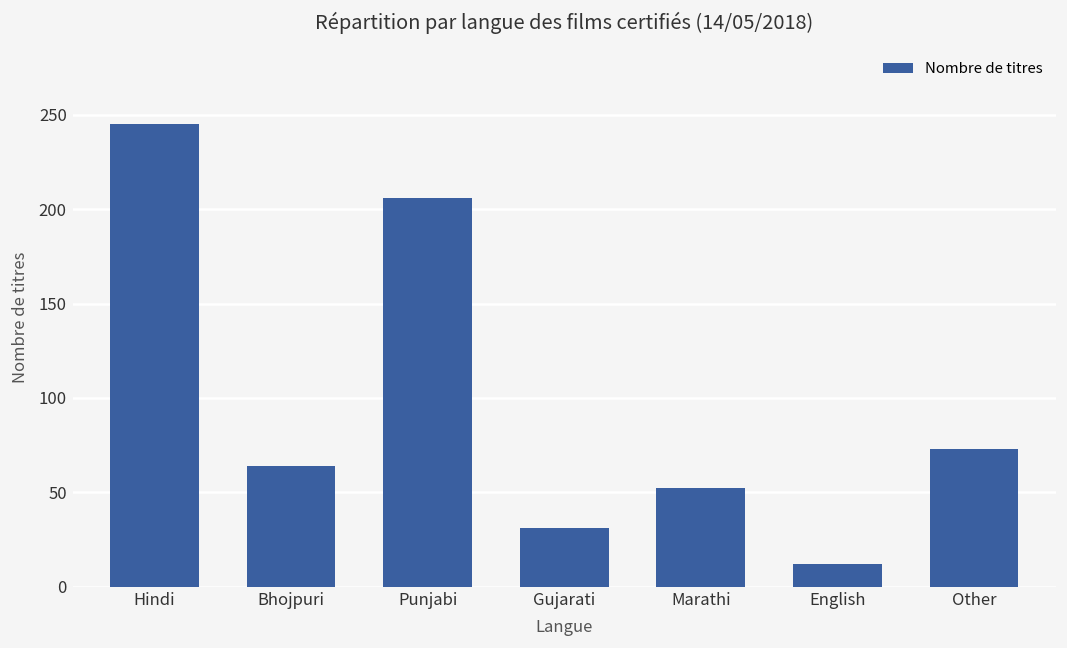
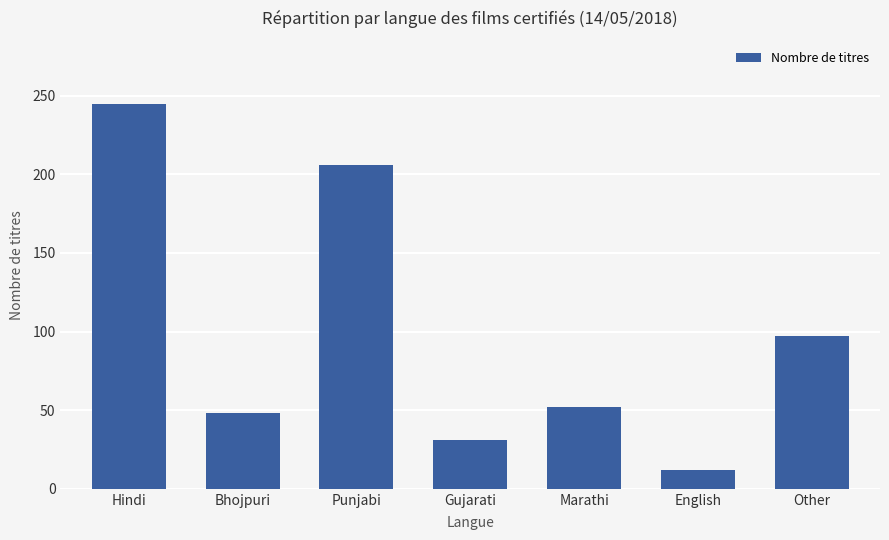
  {
    "Hindi": 245,
-   "Bhojpuri": 64,
+   "Bhojpuri": 48,
    "Punjabi": 206,
    "Gujarati": 31,
    "Marathi": 52,
    "English": 12,
-   "Other": 73
+   "Other": 97
  }
